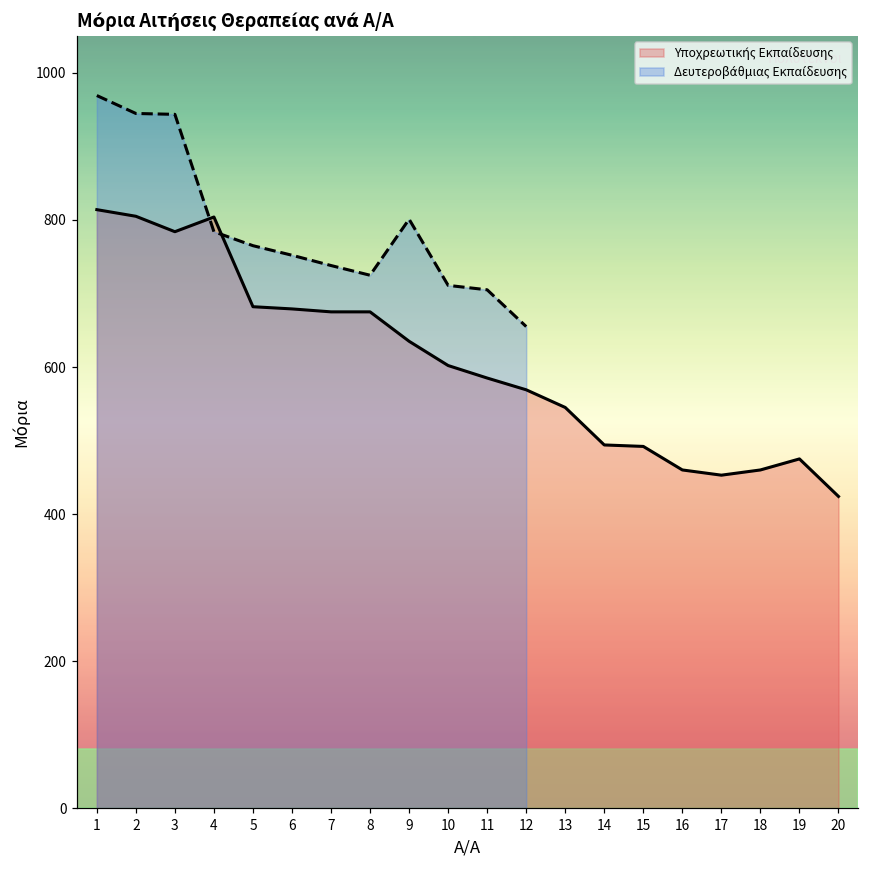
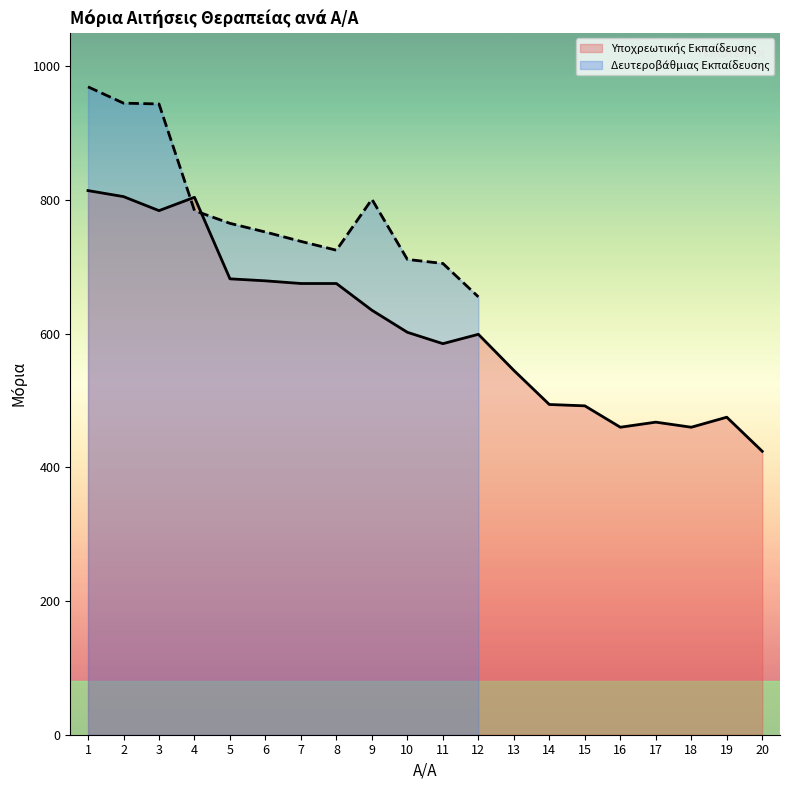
  {
    "Υποχρεωτικής Εκπαίδευσης": {
      "1": 810,
      "2": 810,
      "3": 780,
      "4": 800,
      "5": 680,
      "6": 680,
      "7": 680,
      "8": 680,
      "9": 640,
      "10": 600,
      "11": 590,
-     "12": 570,
+     "12": 600,
      "13": 550,
      "14": 490,
      "15": 490,
      "16": 460,
-     "17": 450,
+     "17": 470,
      "18": 460,
      "19": 480,
      "20": 420
    },
    "Δευτεροβάθμιας Εκπαίδευσης": {
      "1": 970,
      "2": 940,
      "3": 940,
      "4": 780,
      "5": 770,
      "6": 750,
      "7": 740,
      "8": 720,
      "9": 800,
      "10": 710,
      "11": 710,
      "12": 660
    }
  }
